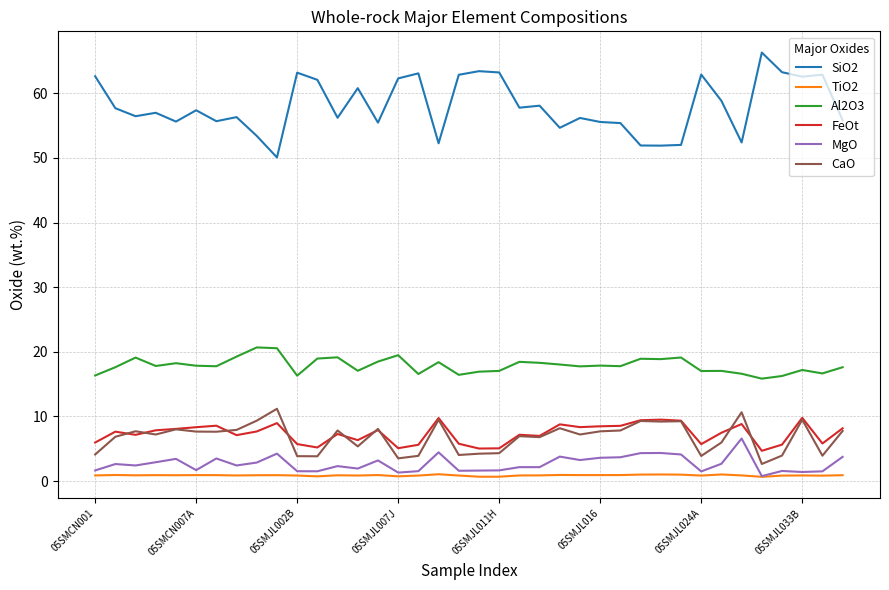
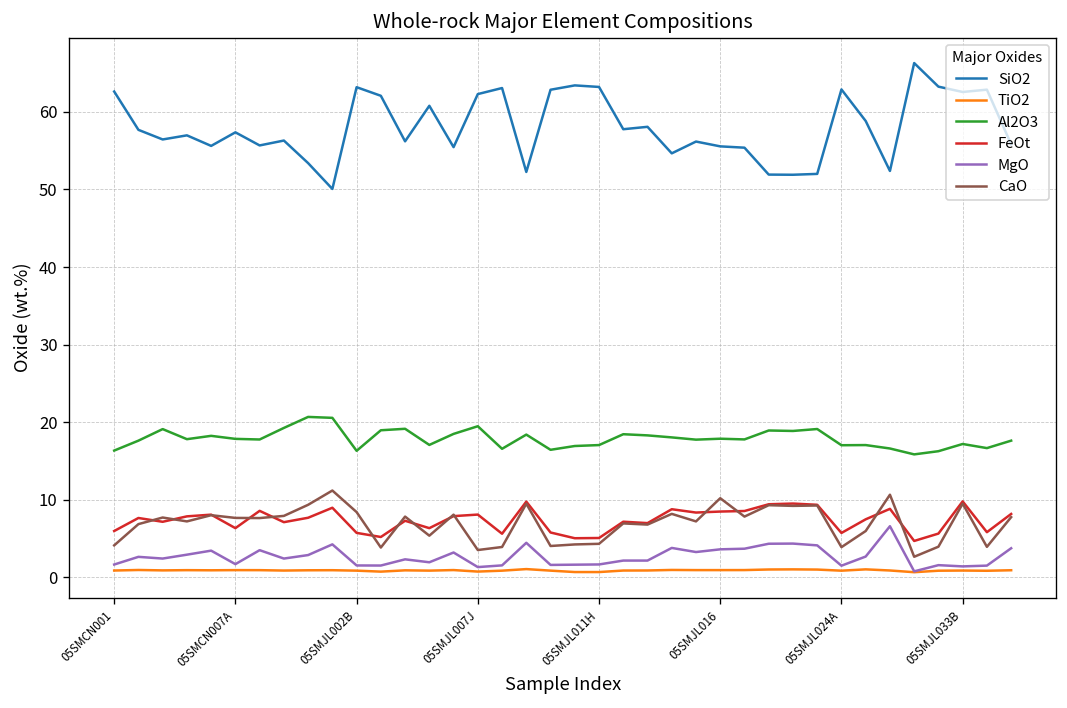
  {
    "SiO2": {
      "05SMCN001": 63,
      "05SMCN007A": 57,
      "05SMJL002B": 63,
      "05SMJL007J": 62,
      "05SMJL011H": 63,
      "05SMJL016": 56,
      "05SMJL024A": 63
    },
    "TiO2": {
      "05SMCN001": 1,
      "05SMCN007A": 1,
      "05SMJL002B": 1,
      "05SMJL007J": 1,
      "05SMJL011H": 1,
      "05SMJL016": 1,
      "05SMJL024A": 1,
      "05SMJL033B": 1
    },
    "Al2O3": {
      "05SMCN001": 16,
      "05SMCN007A": 18,
      "05SMJL002B": 16,
      "05SMJL007J": 19,
      "05SMJL011H": 17,
      "05SMJL016": 18,
      "05SMJL024A": 17,
      "05SMJL033B": 17
    },
    "FeOt": {
      "05SMCN001": 6,
-     "05SMCN007A": 8,
+     "05SMCN007A": 6,
      "05SMJL002B": 6,
-     "05SMJL007J": 5,
+     "05SMJL007J": 8,
      "05SMJL011H": 5,
      "05SMJL016": 8,
      "05SMJL024A": 6
    },
    "MgO": {
      "05SMCN001": 2,
      "05SMCN007A": 2,
      "05SMJL002B": 2,
      "05SMJL007J": 1,
      "05SMJL011H": 2,
      "05SMJL016": 4,
      "05SMJL024A": 2,
      "05SMJL033B": 1
    },
    "CaO": {
      "05SMCN001": 4,
      "05SMCN007A": 8,
-     "05SMJL002B": 4,
+     "05SMJL002B": 8,
      "05SMJL007J": 4,
      "05SMJL011H": 4,
-     "05SMJL016": 8,
+     "05SMJL016": 10,
      "05SMJL024A": 4
    }
  }
